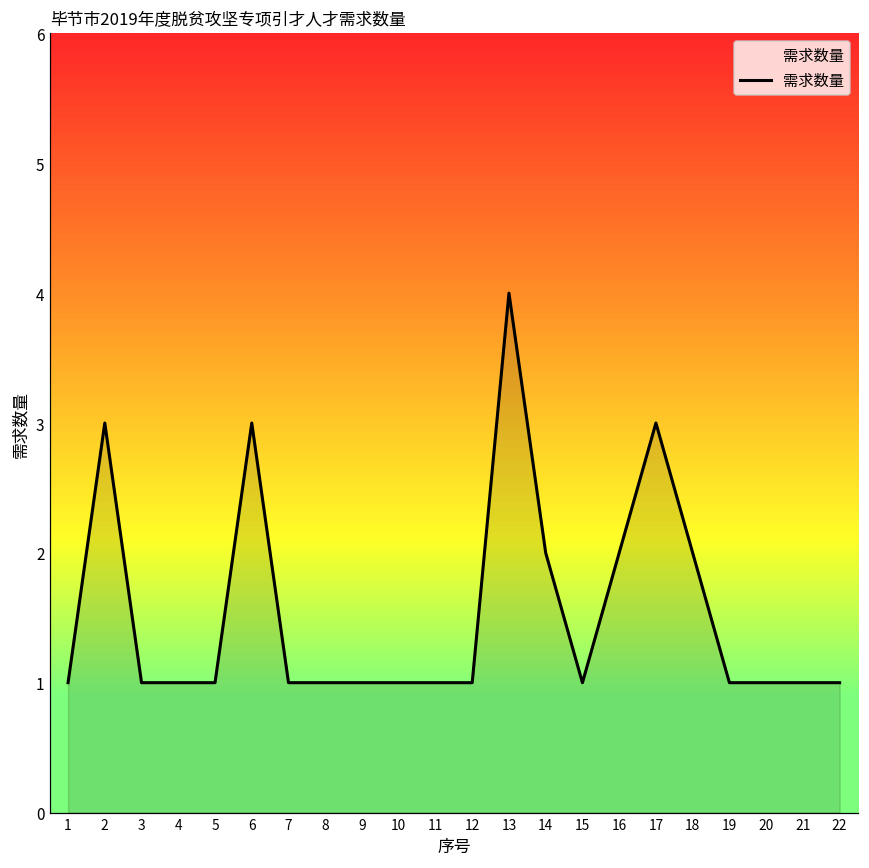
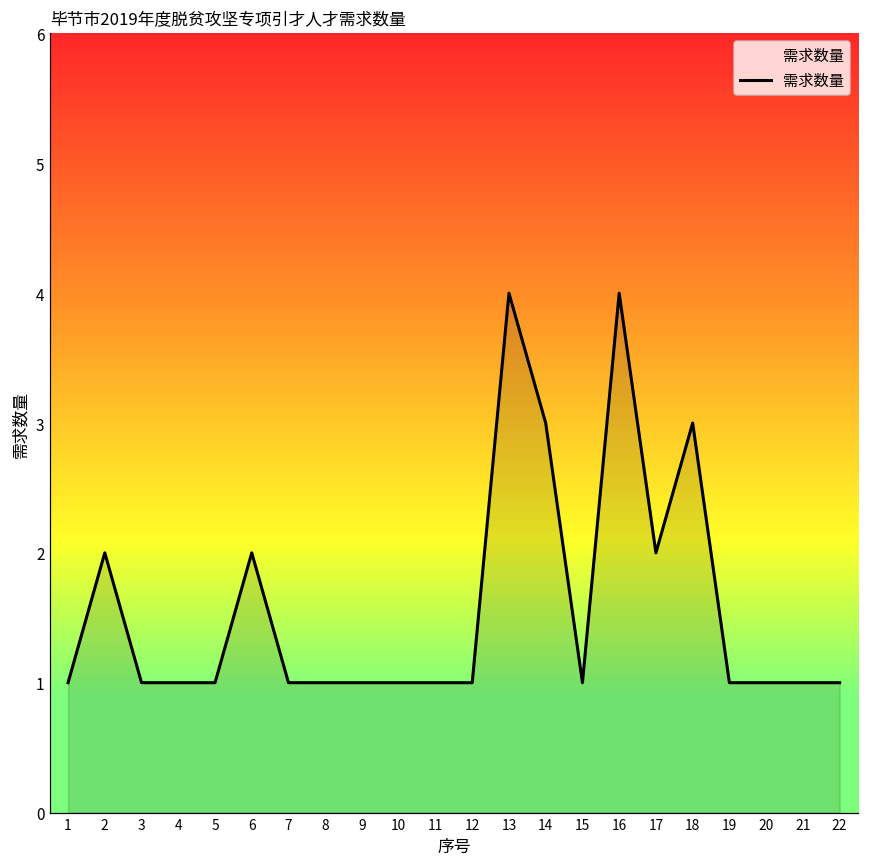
  {
    "1": 1,
-   "2": 3,
+   "2": 2,
    "3": 1,
    "4": 1,
    "5": 1,
-   "6": 3,
+   "6": 2,
    "7": 1,
    "8": 1,
    "9": 1,
    "10": 1,
    "11": 1,
    "12": 1,
    "13": 4,
-   "14": 2,
+   "14": 3,
    "15": 1,
-   "16": 2,
-   "17": 3,
-   "18": 2,
+   "16": 4,
+   "17": 2,
+   "18": 3,
    "19": 1,
    "20": 1,
    "21": 1,
    "22": 1
  }
